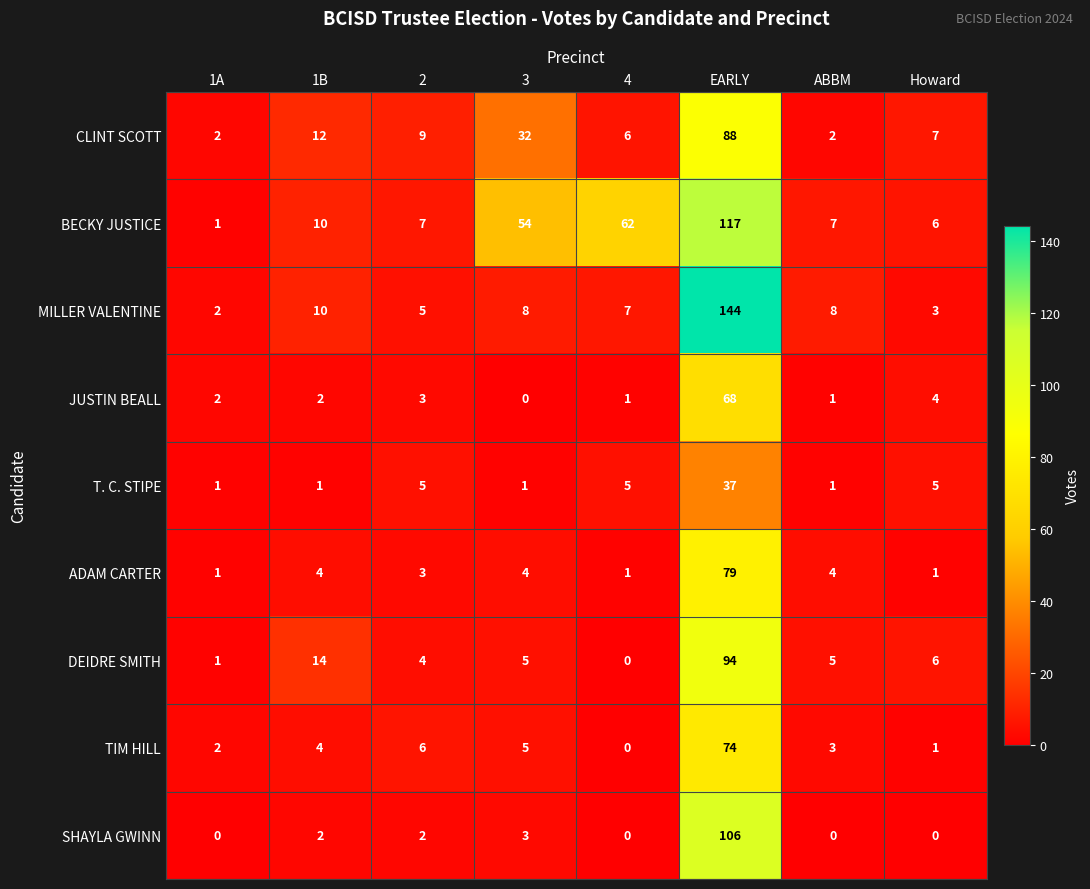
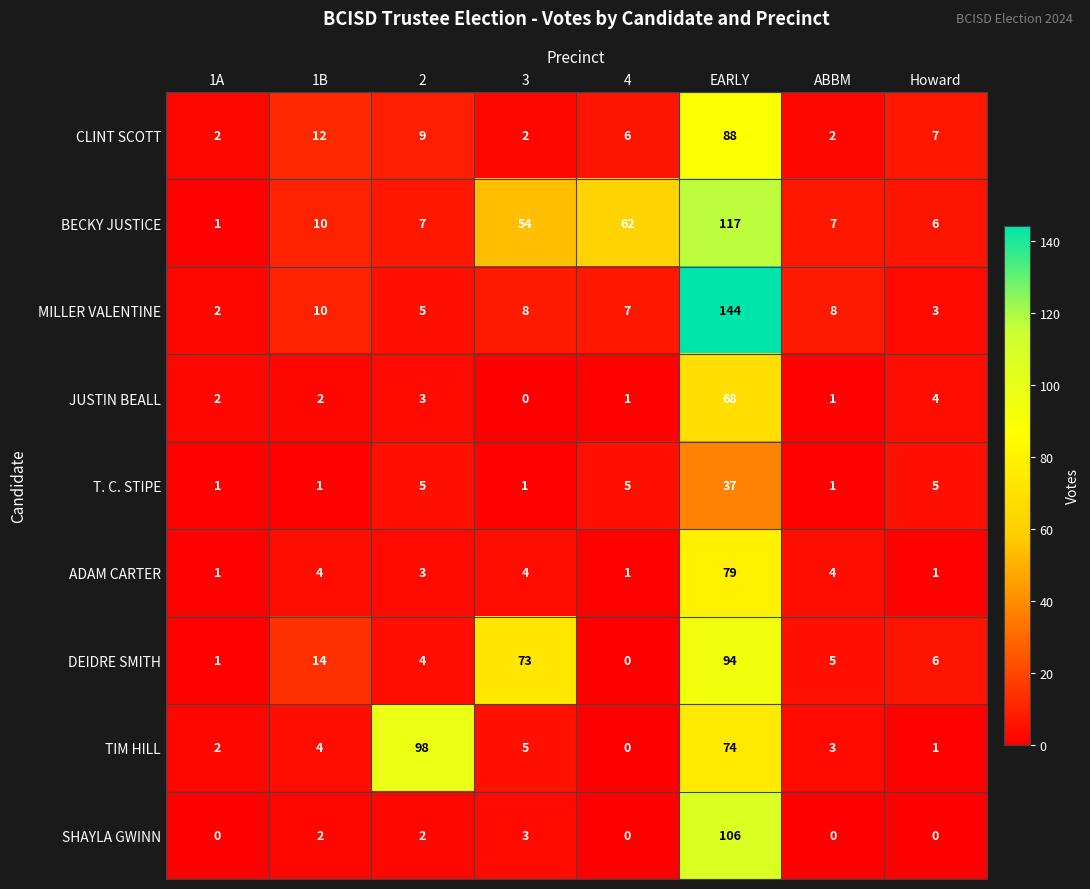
  {
    "CLINT SCOTT": {
      "1A": 2,
      "1B": 12,
      "2": 9,
-     "3": 32,
+     "3": 2,
      "4": 6,
      "EARLY": 88,
      "ABBM": 2,
      "Howard": 7
    },
    "BECKY JUSTICE": {
      "1A": 1,
      "1B": 10,
      "2": 7,
      "3": 54,
      "4": 62,
      "EARLY": 117,
      "ABBM": 7,
      "Howard": 6
    },
    "MILLER VALENTINE": {
      "1A": 2,
      "1B": 10,
      "2": 5,
      "3": 8,
      "4": 7,
      "EARLY": 144,
      "ABBM": 8,
      "Howard": 3
    },
    "JUSTIN BEALL": {
      "1A": 2,
      "1B": 2,
      "2": 3,
      "3": 0,
      "4": 1,
      "EARLY": 68,
      "ABBM": 1,
      "Howard": 4
    },
    "T. C. STIPE": {
      "1A": 1,
      "1B": 1,
      "2": 5,
      "3": 1,
      "4": 5,
      "EARLY": 37,
      "ABBM": 1,
      "Howard": 5
    },
    "ADAM CARTER": {
      "1A": 1,
      "1B": 4,
      "2": 3,
      "3": 4,
      "4": 1,
      "EARLY": 79,
      "ABBM": 4,
      "Howard": 1
    },
    "DEIDRE SMITH": {
      "1A": 1,
      "1B": 14,
      "2": 4,
-     "3": 5,
+     "3": 73,
      "4": 0,
      "EARLY": 94,
      "ABBM": 5,
      "Howard": 6
    },
    "TIM HILL": {
      "1A": 2,
      "1B": 4,
-     "2": 6,
+     "2": 98,
      "3": 5,
      "4": 0,
      "EARLY": 74,
      "ABBM": 3,
      "Howard": 1
    },
    "SHAYLA GWINN": {
      "1A": 0,
      "1B": 2,
      "2": 2,
      "3": 3,
      "4": 0,
      "EARLY": 106,
      "ABBM": 0,
      "Howard": 0
    }
  }
